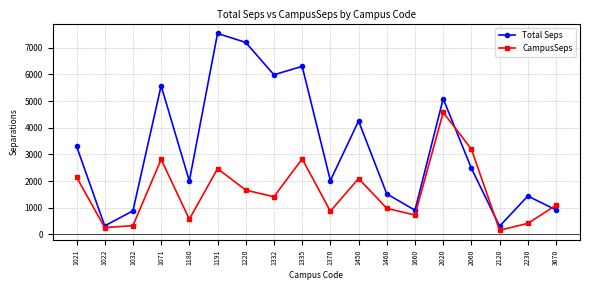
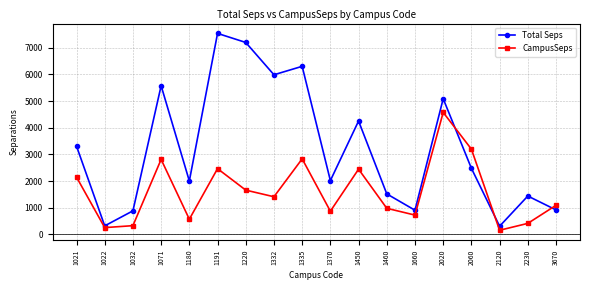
  {
    "Total Seps": {
      "1021": 3300,
      "1032": 900,
      "1071": 5600,
      "1180": 2000,
      "1191": 7500,
      "1220": 7200,
      "1332": 6000,
      "1335": 6300,
      "1370": 2000,
      "1450": 4300,
      "1460": 1500,
      "1660": 900,
      "2020": 5100,
      "2060": 2500,
      "2120": 300,
      "2230": 1400,
      "3670": 900
    },
    "CampusSeps": {
      "1021": 2100,
      "1032": 300,
      "1071": 2800,
      "1180": 600,
      "1191": 2500,
      "1220": 1700,
      "1332": 1400,
      "1335": 2800,
      "1370": 900,
-     "1450": 2100,
+     "1450": 2400,
      "1460": 1000,
      "1660": 700,
      "2020": 4600,
      "2060": 3200,
      "2120": 200,
      "2230": 400,
      "3670": 1100
    }
  }
